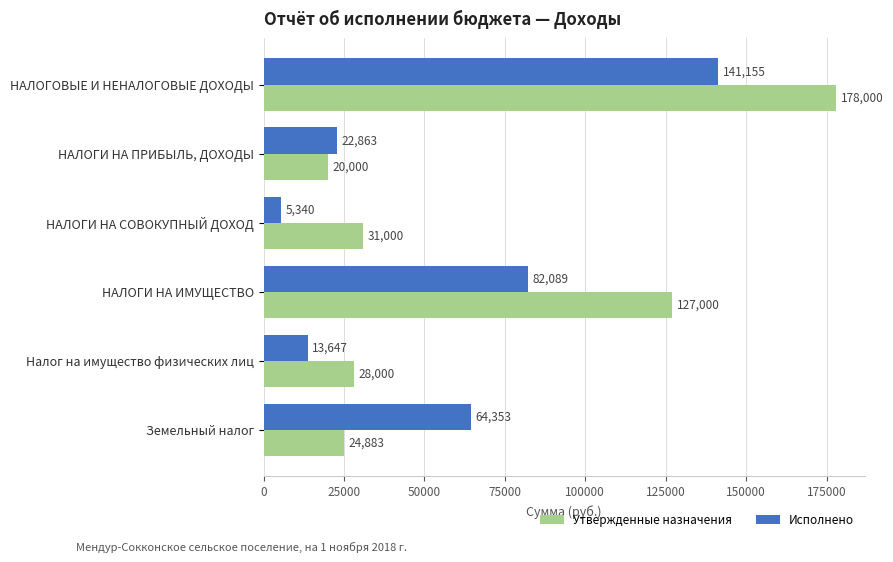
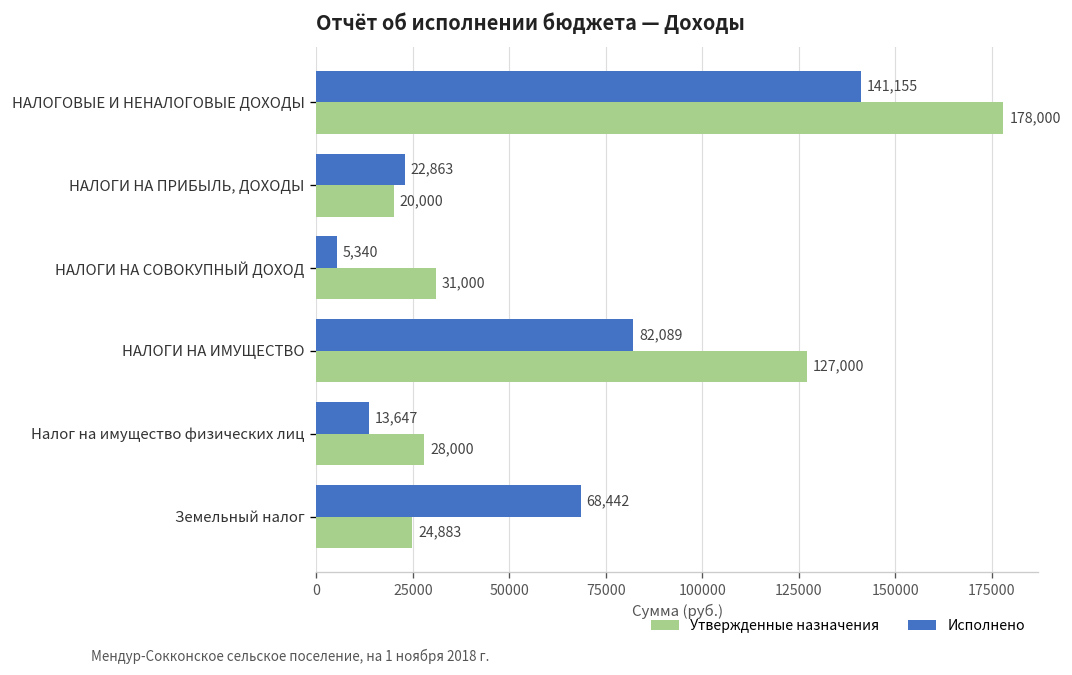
  {
    "Утвержденные назначения": {
      "НАЛОГОВЫЕ И НЕНАЛОГОВЫЕ ДОХОДЫ": "178,000",
      "НАЛОГИ НА ПРИБЫЛЬ, ДОХОДЫ": "20,000",
      "НАЛОГИ НА СОВОКУПНЫЙ ДОХОД": "31,000",
      "НАЛОГИ НА ИМУЩЕСТВО": "127,000",
      "Налог на имущество физических лиц": "28,000",
      "Земельный налог": "24,883"
    },
    "Исполнено": {
      "НАЛОГОВЫЕ И НЕНАЛОГОВЫЕ ДОХОДЫ": "141,155",
      "НАЛОГИ НА ПРИБЫЛЬ, ДОХОДЫ": "22,863",
      "НАЛОГИ НА СОВОКУПНЫЙ ДОХОД": "5,340",
      "НАЛОГИ НА ИМУЩЕСТВО": "82,089",
      "Налог на имущество физических лиц": "13,647",
-     "Земельный налог": "64,353"
+     "Земельный налог": "68,442"
    }
  }
